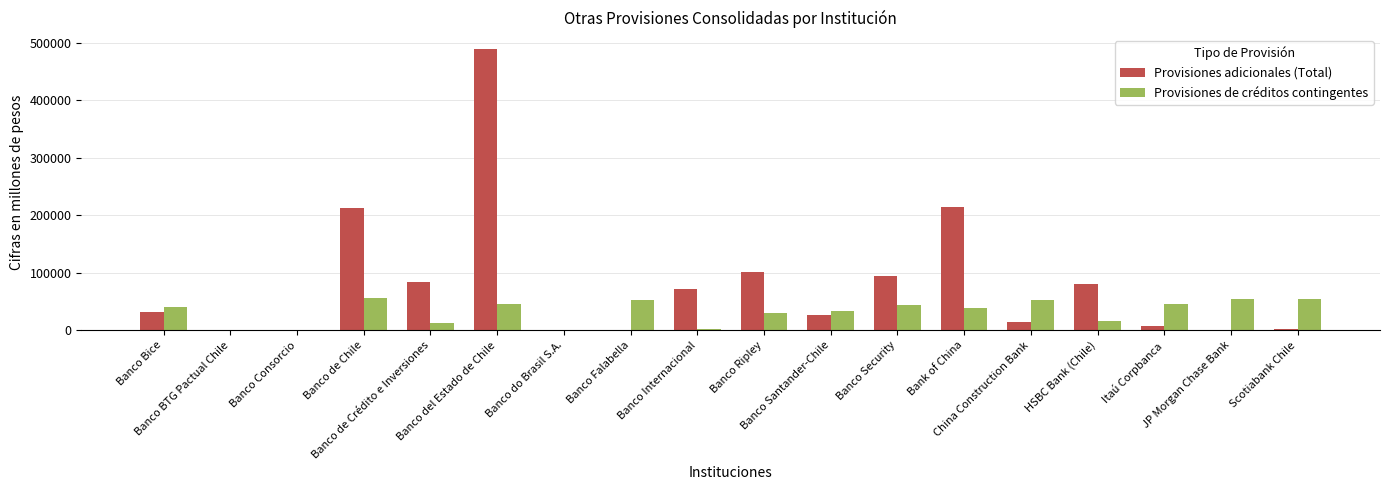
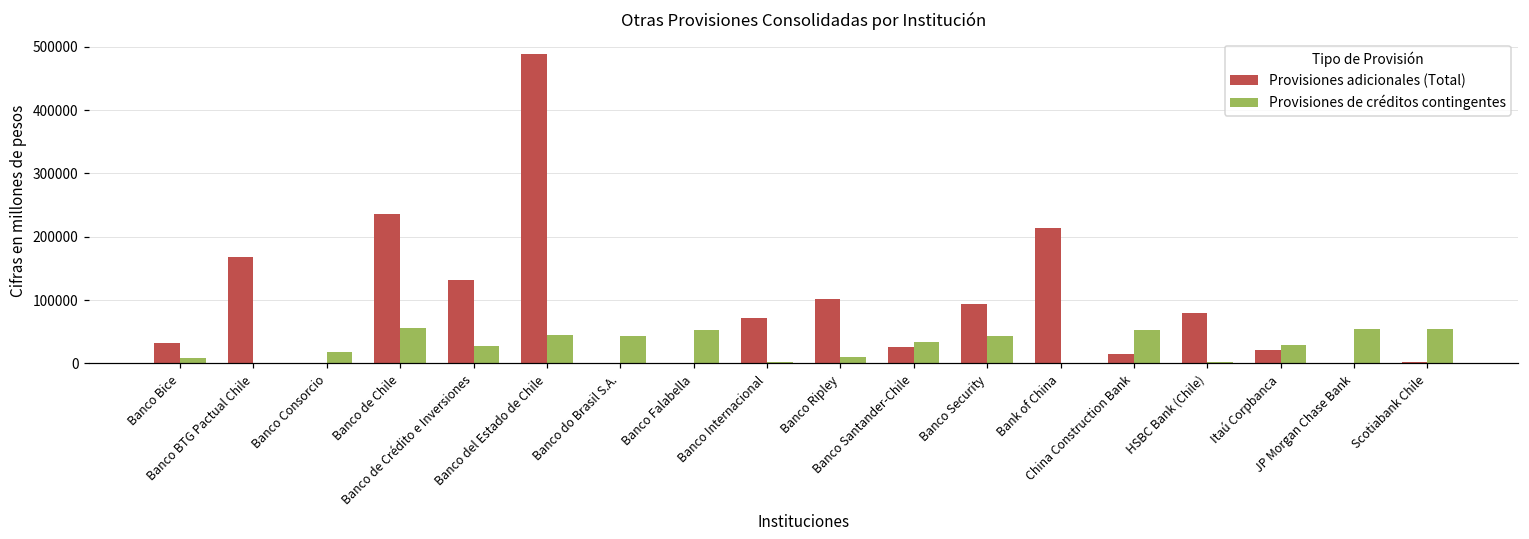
  {
    "Provisiones adicionales (Total)": {
      "Banco Bice": 30000,
-     "Banco BTG Pactual Chile": 0,
-     "Banco de Chile": 210000,
-     "Banco de Crédito e Inversiones": 80000,
+     "Banco BTG Pactual Chile": 170000,
+     "Banco de Chile": 240000,
+     "Banco de Crédito e Inversiones": 130000,
      "Banco del Estado de Chile": 490000,
      "Banco do Brasil S.A.": 0,
      "Banco Falabella": 0,
      "Banco Internacional": 70000,
      "Banco Ripley": 100000,
      "Banco Santander-Chile": 30000,
      "Banco Security": 90000,
      "Bank of China": 210000,
      "China Construction Bank": 10000,
      "HSBC Bank (Chile)": 80000,
-     "Itaú Corpbanca": 10000,
+     "Itaú Corpbanca": 20000,
      "JP Morgan Chase Bank": 0
    },
    "Provisiones de créditos contingentes": {
-     "Banco Bice": 40000,
-     "Banco Consorcio": 0,
+     "Banco Bice": 10000,
+     "Banco Consorcio": 20000,
      "Banco de Chile": 60000,
-     "Banco de Crédito e Inversiones": 10000,
+     "Banco de Crédito e Inversiones": 30000,
      "Banco del Estado de Chile": 50000,
-     "Banco do Brasil S.A.": 0,
+     "Banco do Brasil S.A.": 40000,
      "Banco Falabella": 50000,
-     "Banco Ripley": 30000,
+     "Banco Ripley": 10000,
      "Banco Santander-Chile": 30000,
      "Banco Security": 40000,
-     "Bank of China": 40000,
+     "Bank of China": 0,
      "China Construction Bank": 50000,
-     "HSBC Bank (Chile)": 20000,
-     "Itaú Corpbanca": 50000,
+     "HSBC Bank (Chile)": 0,
+     "Itaú Corpbanca": 30000,
      "JP Morgan Chase Bank": 50000,
      "Scotiabank Chile": 50000
    }
  }
